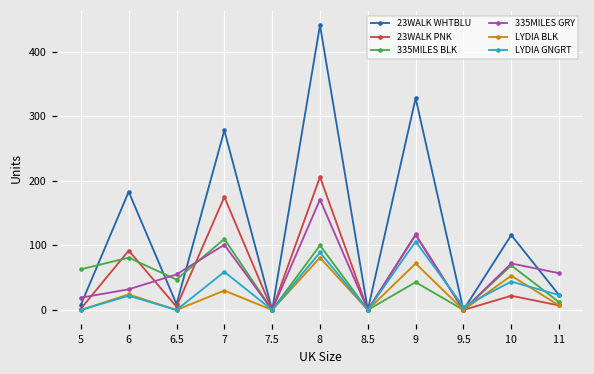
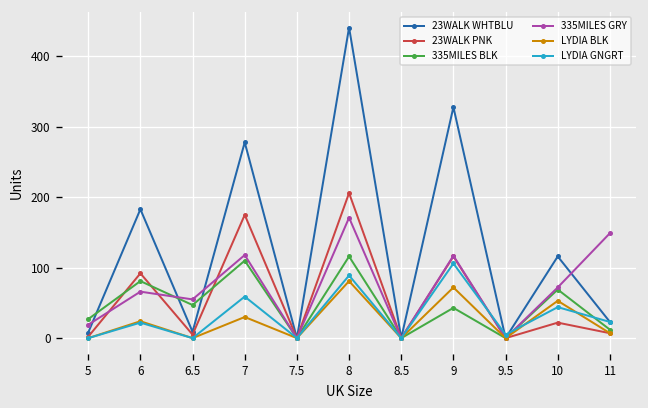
  {
    "23WALK WHTBLU": {
      "5": 10,
      "6": 180,
      "7": 280,
      "8": 440,
      "9": 330,
      "10": 120
    },
    "23WALK PNK": {
      "6": 90,
      "7": 180,
      "8": 210,
      "10": 20
    },
    "335MILES BLK": {
-     "5": 60,
+     "5": 30,
      "6": 80,
      "6.5": 50,
      "7": 110,
-     "8": 100,
+     "8": 120,
      "9": 40,
      "11": 10
    },
    "335MILES GRY": {
      "5": 20,
-     "6": 30,
+     "6": 70,
      "6.5": 60,
-     "7": 100,
+     "7": 120,
      "8": 170,
-     "11": 60
+     "11": 150
    },
    "LYDIA BLK": {
      "7": 30,
      "8": 80,
      "9": 70,
      "10": 50
    },
    "LYDIA GNGRT": {
      "7": 60,
      "8": 90,
      "9": 110,
      "9.5": 10,
      "10": 40
    }
  }
